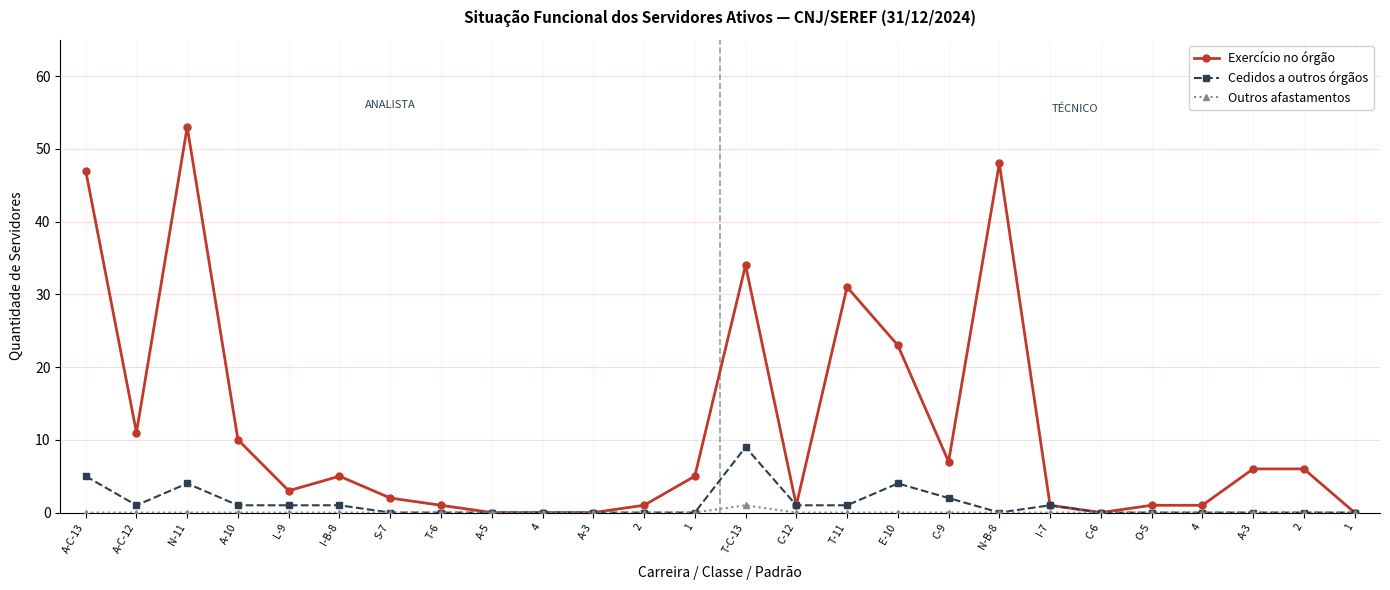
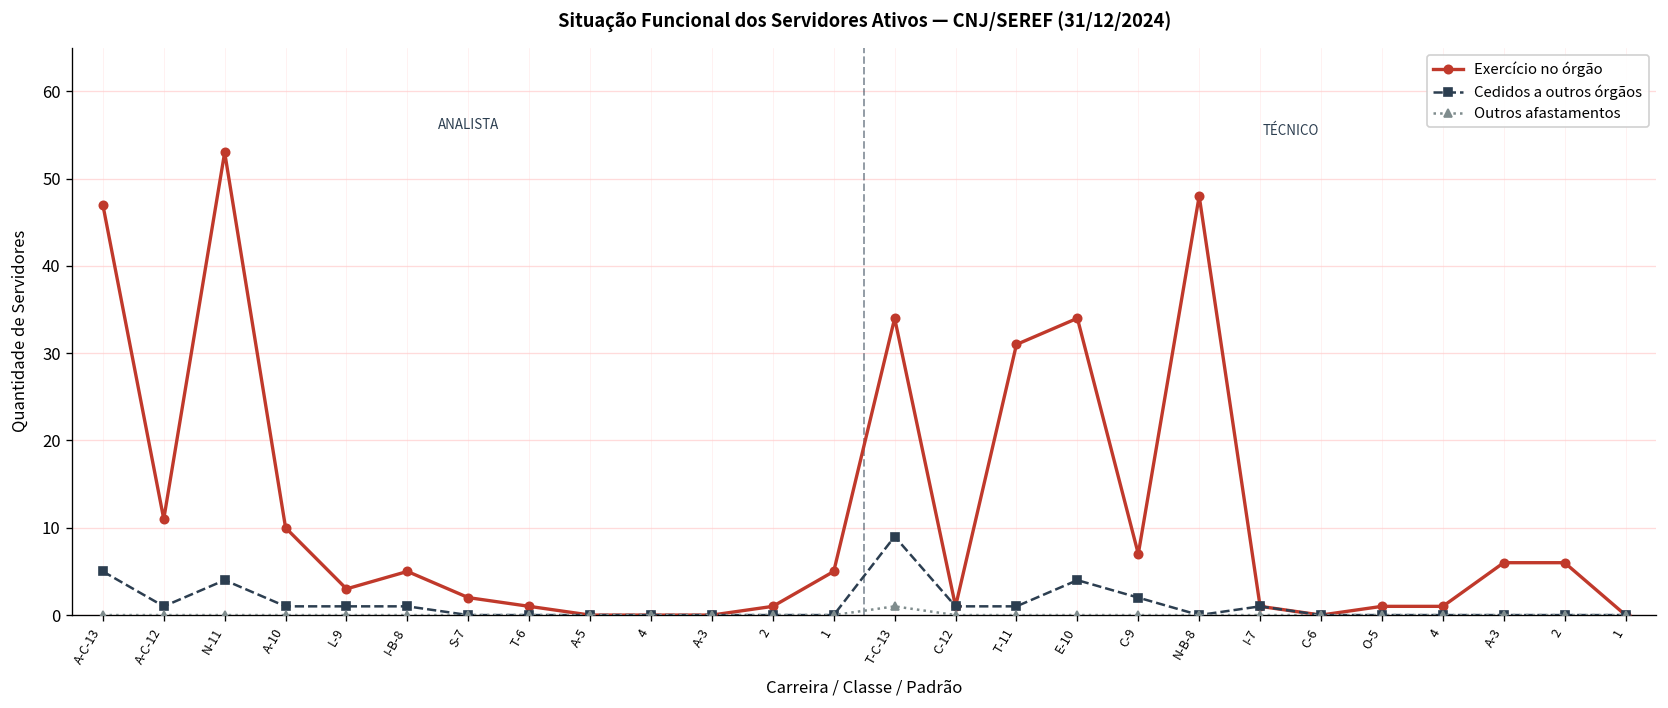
  {
    "Exercício no órgão": {
      "A-C-13": 47,
      "A-C-12": 11,
      "N-11": 53,
      "A-10": 10,
      "L-9": 3,
      "I-B-8": 5,
      "S-7": 2,
      "T-6": 1,
      "T-C-13": 34,
      "T-11": 31,
-     "E-10": 23,
+     "E-10": 34,
      "C-9": 7,
      "N-B-8": 48,
      "O-5": 1
    },
    "Cedidos a outros órgãos": {
      "A-C-13": 5,
      "A-C-12": 1,
      "N-11": 4,
      "A-10": 1,
      "L-9": 1,
      "I-B-8": 1,
      "T-C-13": 9,
      "T-11": 1,
      "E-10": 4,
      "C-9": 2
    },
    "Outros afastamentos": {
      "A-C-13": 0,
      "A-C-12": 0,
      "N-11": 0,
      "A-10": 0,
      "L-9": 0,
      "I-B-8": 0,
      "T-C-13": 1,
      "C-12": 0,
      "T-11": 0,
      "E-10": 0,
      "C-9": 0,
      "I-7": 0
    }
  }
